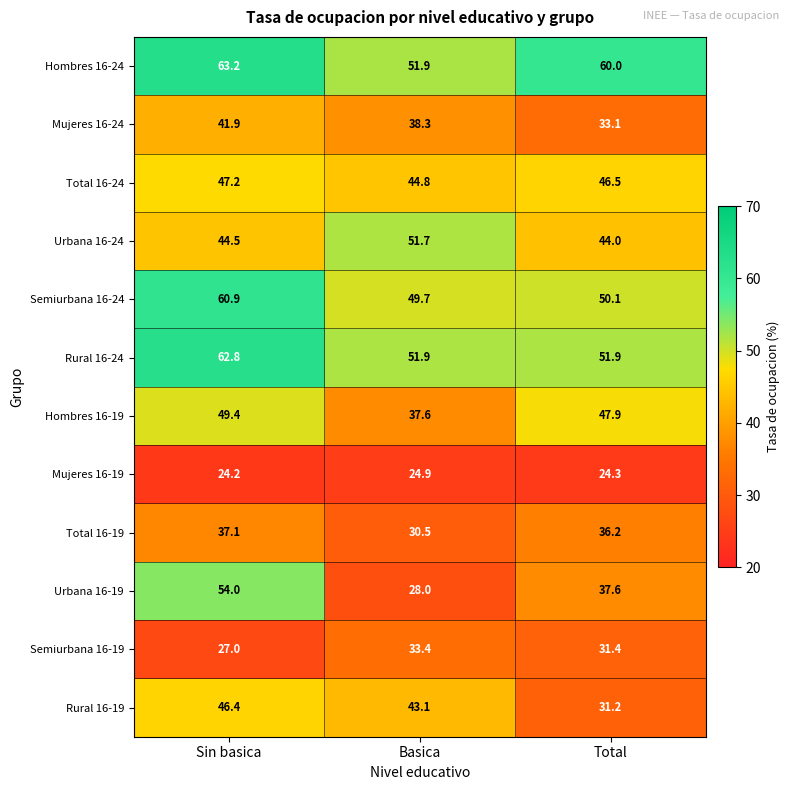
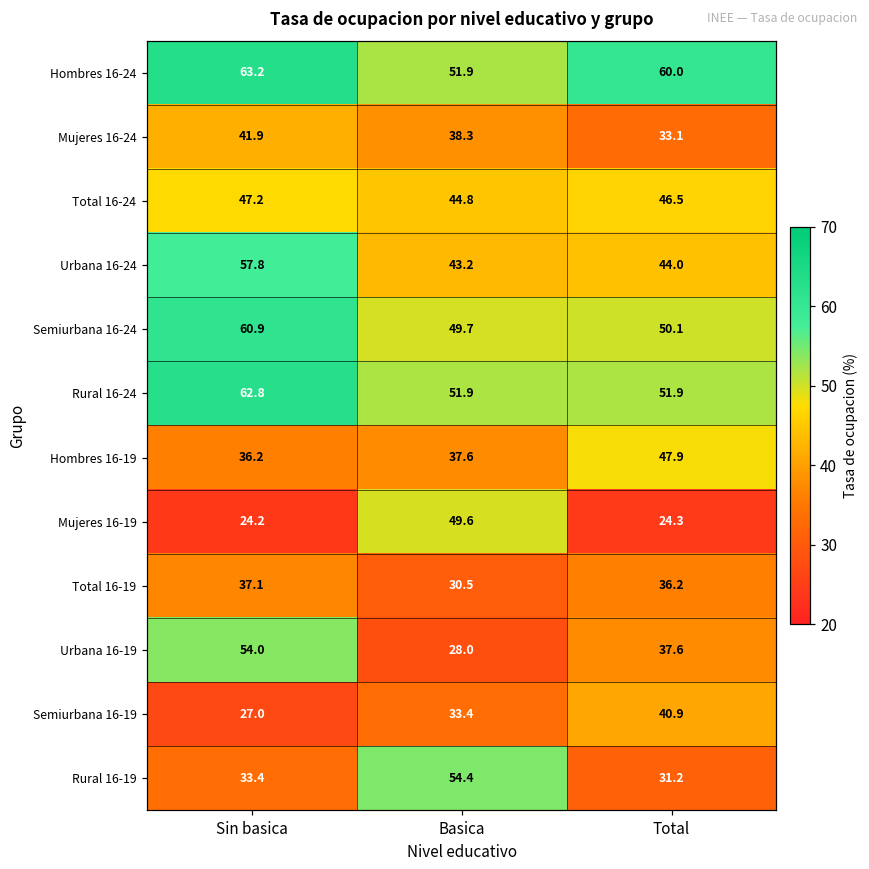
  {
    "Hombres 16-24": {
      "Sin basica": 63.2,
      "Basica": 51.9,
      "Total": 60.0
    },
    "Mujeres 16-24": {
      "Sin basica": 41.9,
      "Basica": 38.3,
      "Total": 33.1
    },
    "Total 16-24": {
      "Sin basica": 47.2,
      "Basica": 44.8,
      "Total": 46.5
    },
    "Urbana 16-24": {
-     "Sin basica": 44.5,
-     "Basica": 51.7,
+     "Sin basica": 57.8,
+     "Basica": 43.2,
      "Total": 44.0
    },
    "Semiurbana 16-24": {
      "Sin basica": 60.9,
      "Basica": 49.7,
      "Total": 50.1
    },
    "Rural 16-24": {
      "Sin basica": 62.8,
      "Basica": 51.9,
      "Total": 51.9
    },
    "Hombres 16-19": {
-     "Sin basica": 49.4,
+     "Sin basica": 36.2,
      "Basica": 37.6,
      "Total": 47.9
    },
    "Mujeres 16-19": {
      "Sin basica": 24.2,
-     "Basica": 24.9,
+     "Basica": 49.6,
      "Total": 24.3
    },
    "Total 16-19": {
      "Sin basica": 37.1,
      "Basica": 30.5,
      "Total": 36.2
    },
    "Urbana 16-19": {
      "Sin basica": 54.0,
      "Basica": 28.0,
      "Total": 37.6
    },
    "Semiurbana 16-19": {
      "Sin basica": 27.0,
      "Basica": 33.4,
-     "Total": 31.4
+     "Total": 40.9
    },
    "Rural 16-19": {
-     "Sin basica": 46.4,
-     "Basica": 43.1,
+     "Sin basica": 33.4,
+     "Basica": 54.4,
      "Total": 31.2
    }
  }
